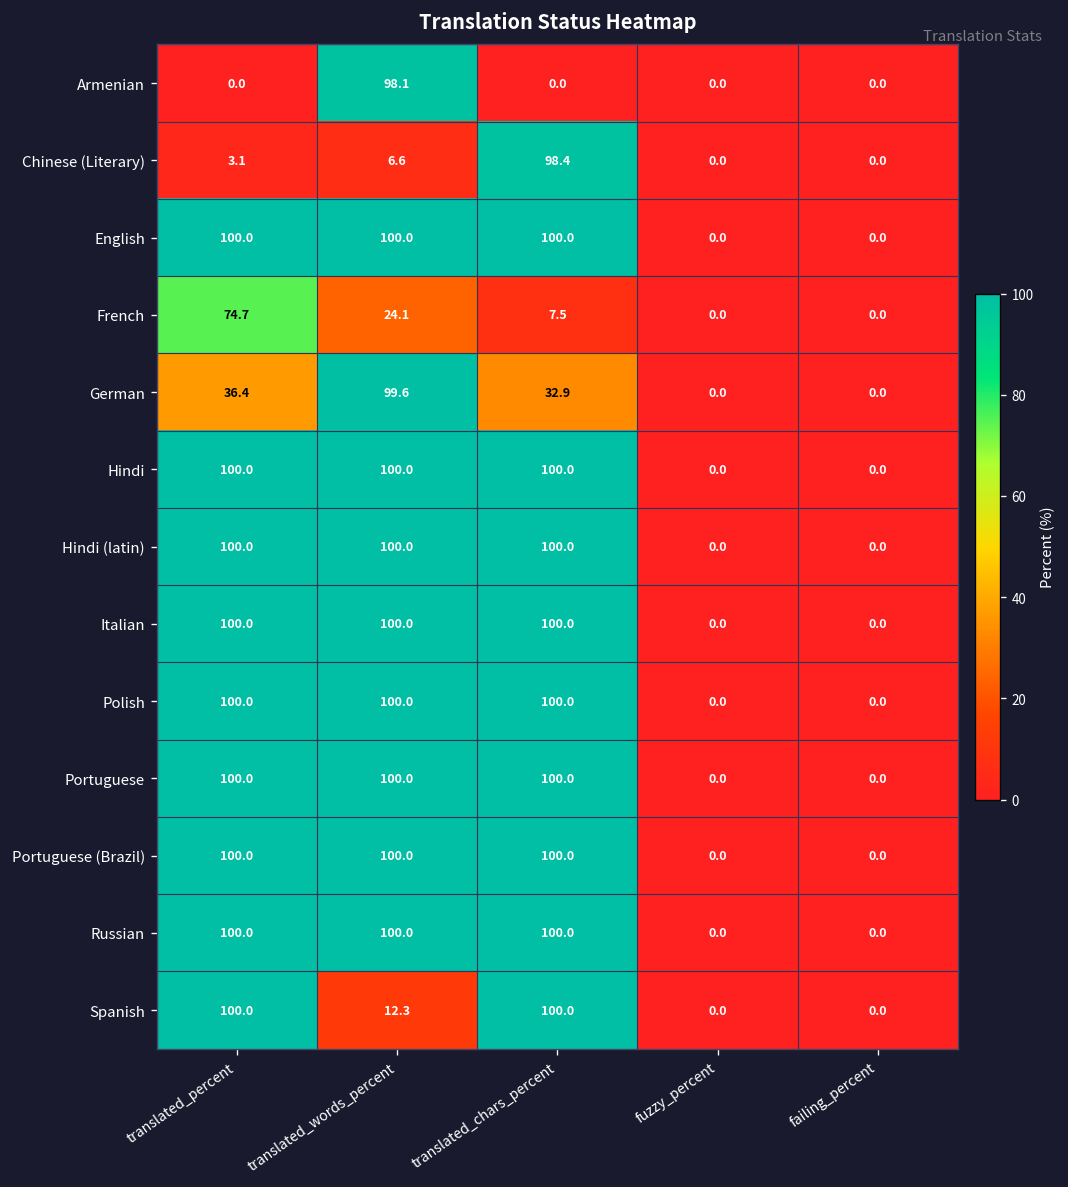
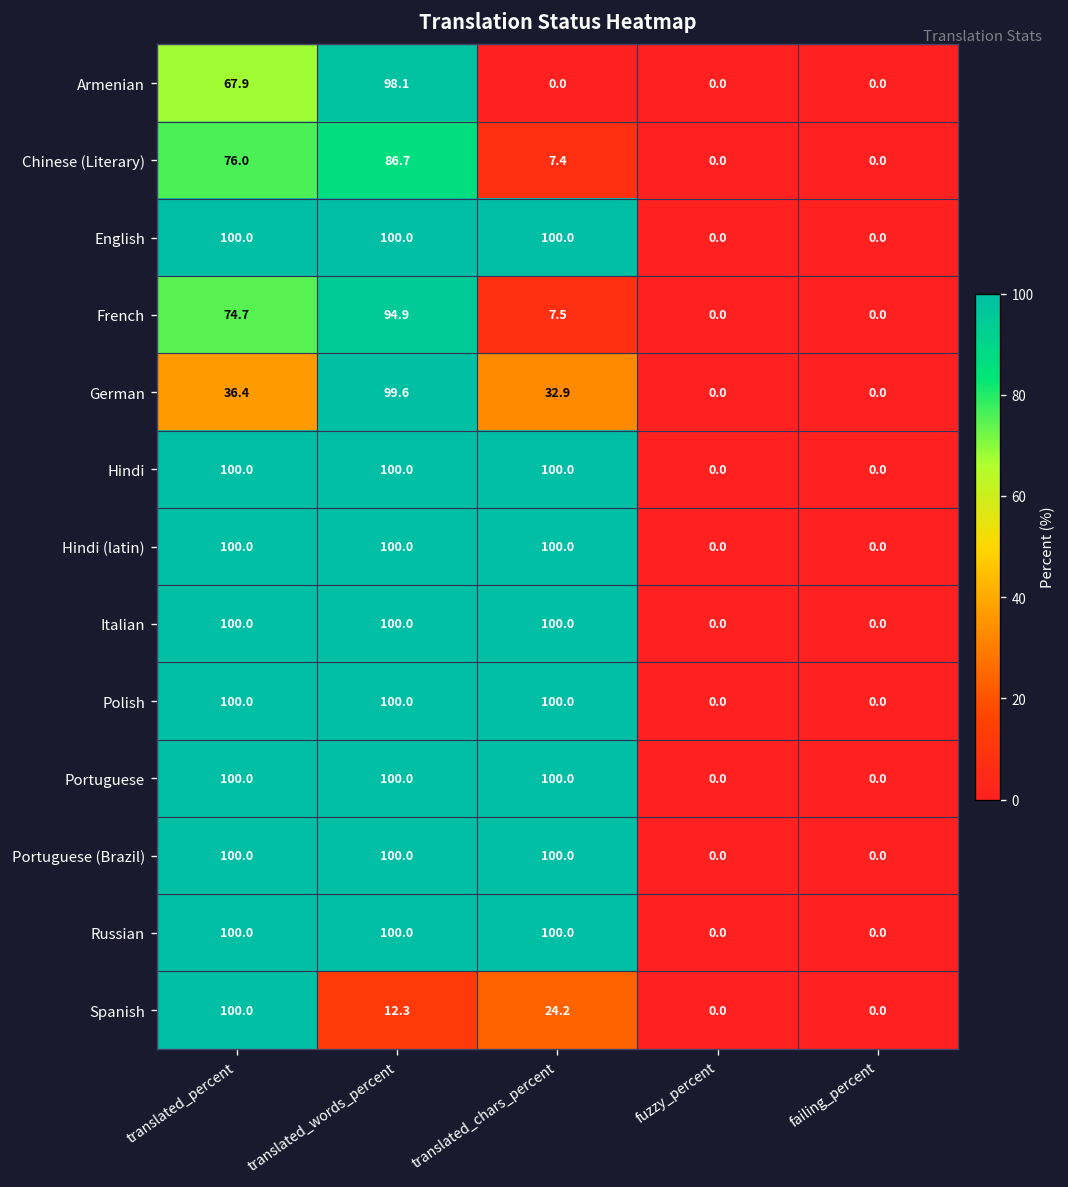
  {
    "Armenian": {
-     "translated_percent": 0.0,
+     "translated_percent": 67.9,
      "translated_words_percent": 98.1,
      "translated_chars_percent": 0.0,
      "fuzzy_percent": 0.0,
      "failing_percent": 0.0
    },
    "Chinese (Literary)": {
-     "translated_percent": 3.1,
-     "translated_words_percent": 6.6,
-     "translated_chars_percent": 98.4,
+     "translated_percent": 76.0,
+     "translated_words_percent": 86.7,
+     "translated_chars_percent": 7.4,
      "fuzzy_percent": 0.0,
      "failing_percent": 0.0
    },
    "English": {
      "translated_percent": 100.0,
      "translated_words_percent": 100.0,
      "translated_chars_percent": 100.0,
      "fuzzy_percent": 0.0,
      "failing_percent": 0.0
    },
    "French": {
      "translated_percent": 74.7,
-     "translated_words_percent": 24.1,
+     "translated_words_percent": 94.9,
      "translated_chars_percent": 7.5,
      "fuzzy_percent": 0.0,
      "failing_percent": 0.0
    },
    "German": {
      "translated_percent": 36.4,
      "translated_words_percent": 99.6,
      "translated_chars_percent": 32.9,
      "fuzzy_percent": 0.0,
      "failing_percent": 0.0
    },
    "Hindi": {
      "translated_percent": 100.0,
      "translated_words_percent": 100.0,
      "translated_chars_percent": 100.0,
      "fuzzy_percent": 0.0,
      "failing_percent": 0.0
    },
    "Hindi (latin)": {
      "translated_percent": 100.0,
      "translated_words_percent": 100.0,
      "translated_chars_percent": 100.0,
      "fuzzy_percent": 0.0,
      "failing_percent": 0.0
    },
    "Italian": {
      "translated_percent": 100.0,
      "translated_words_percent": 100.0,
      "translated_chars_percent": 100.0,
      "fuzzy_percent": 0.0,
      "failing_percent": 0.0
    },
    "Polish": {
      "translated_percent": 100.0,
      "translated_words_percent": 100.0,
      "translated_chars_percent": 100.0,
      "fuzzy_percent": 0.0,
      "failing_percent": 0.0
    },
    "Portuguese": {
      "translated_percent": 100.0,
      "translated_words_percent": 100.0,
      "translated_chars_percent": 100.0,
      "fuzzy_percent": 0.0,
      "failing_percent": 0.0
    },
    "Portuguese (Brazil)": {
      "translated_percent": 100.0,
      "translated_words_percent": 100.0,
      "translated_chars_percent": 100.0,
      "fuzzy_percent": 0.0,
      "failing_percent": 0.0
    },
    "Russian": {
      "translated_percent": 100.0,
      "translated_words_percent": 100.0,
      "translated_chars_percent": 100.0,
      "fuzzy_percent": 0.0,
      "failing_percent": 0.0
    },
    "Spanish": {
      "translated_percent": 100.0,
      "translated_words_percent": 12.3,
-     "translated_chars_percent": 100.0,
+     "translated_chars_percent": 24.2,
      "fuzzy_percent": 0.0,
      "failing_percent": 0.0
    }
  }
